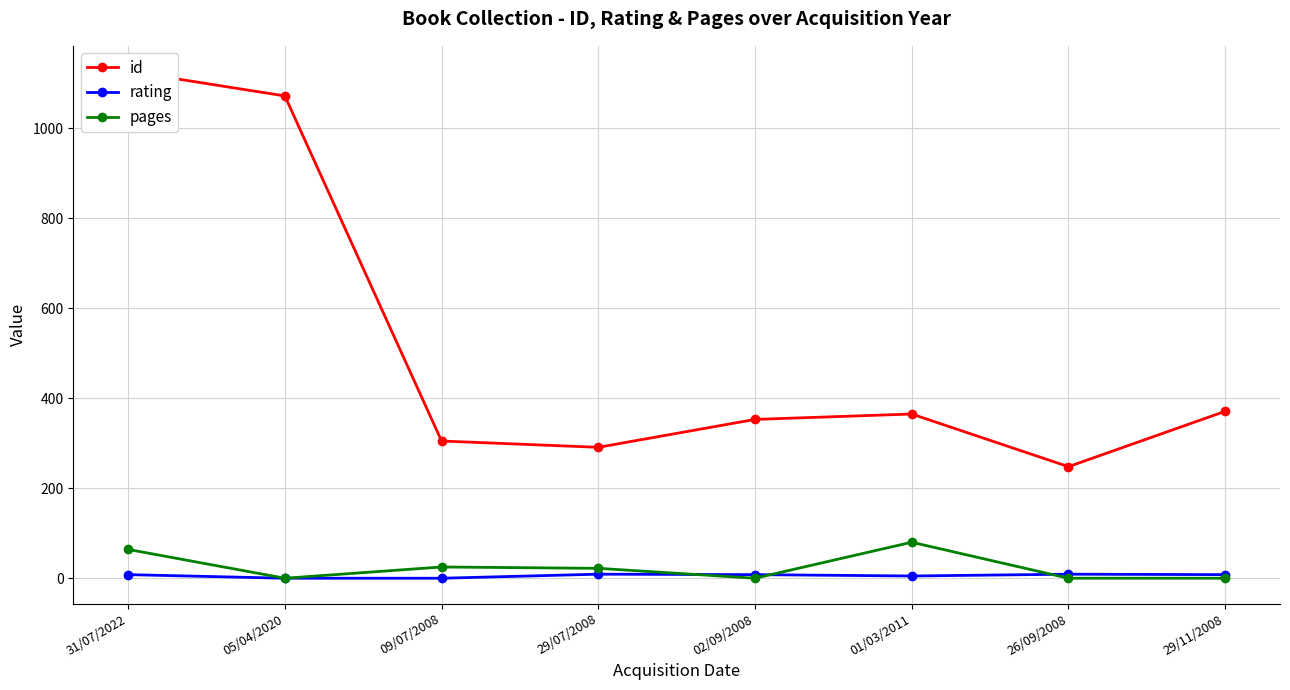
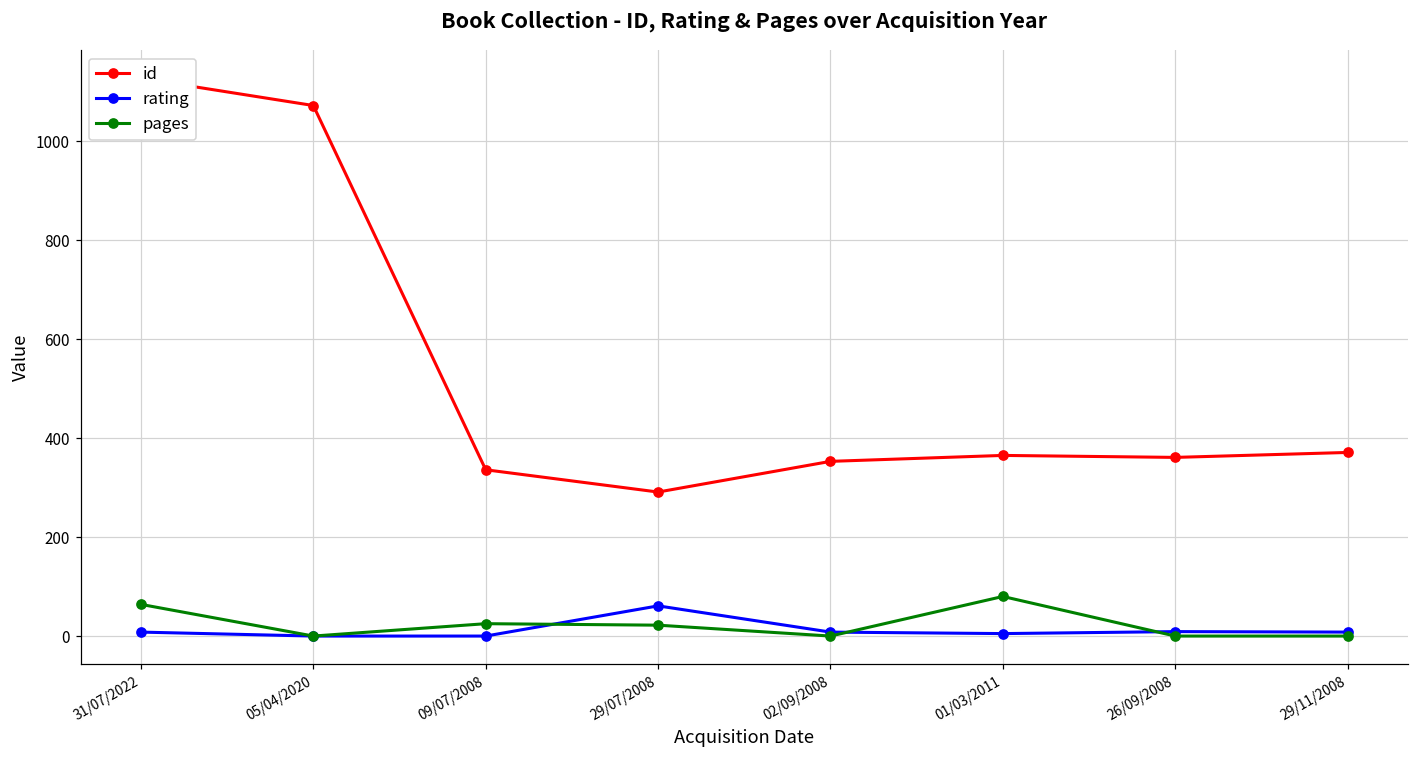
  {
    "id": {
      "05/04/2020": 1070,
-     "09/07/2008": 310,
+     "09/07/2008": 340,
      "29/07/2008": 290,
      "02/09/2008": 350,
      "01/03/2011": 370,
-     "26/09/2008": 250,
+     "26/09/2008": 360,
      "29/11/2008": 370
    },
    "rating": {
      "31/07/2022": 10,
      "09/07/2008": 0,
-     "29/07/2008": 10,
+     "29/07/2008": 60,
      "02/09/2008": 10,
      "01/03/2011": 10,
      "26/09/2008": 10,
      "29/11/2008": 10
    },
    "pages": {
      "31/07/2022": 60,
      "09/07/2008": 30,
      "29/07/2008": 20,
      "02/09/2008": 0,
      "01/03/2011": 80,
      "26/09/2008": 0,
      "29/11/2008": 0
    }
  }
